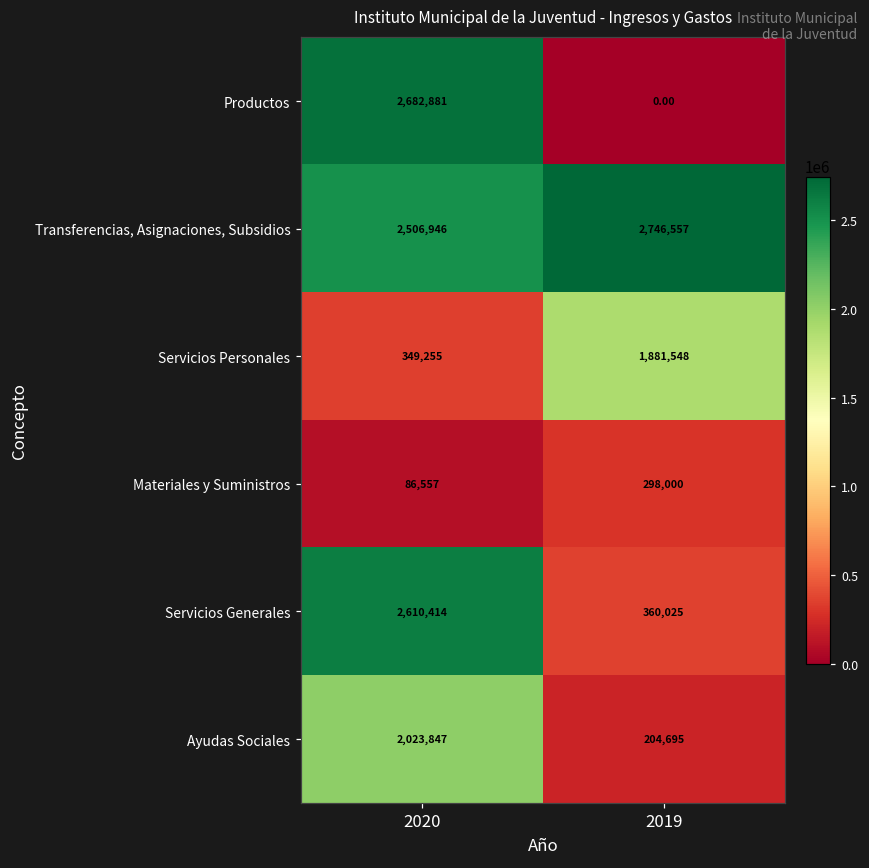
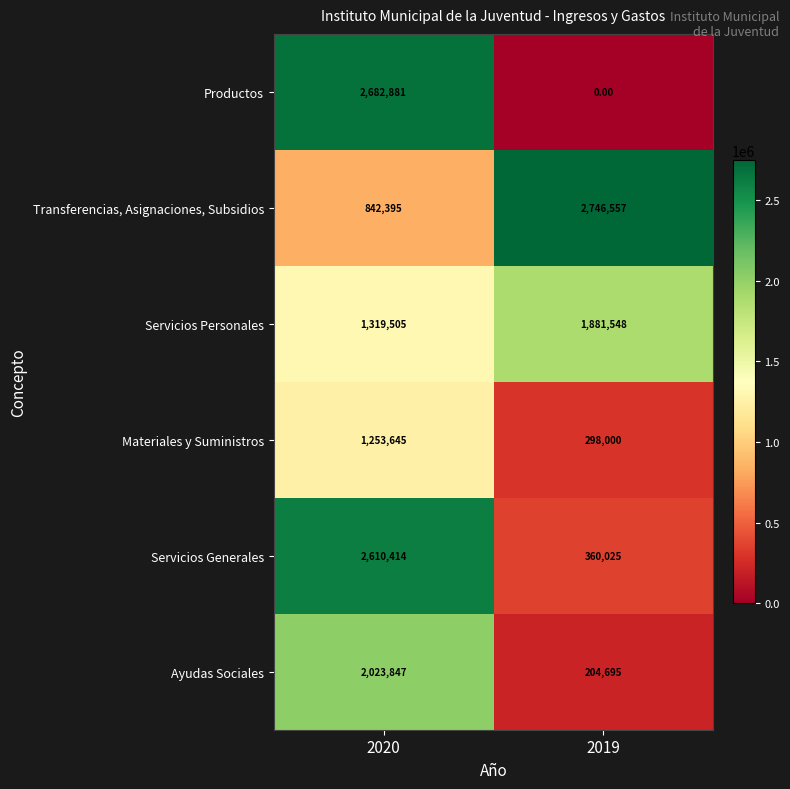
  {
    "Productos": {
      "2020": "2,682,881",
      "2019": "0.00"
    },
    "Transferencias, Asignaciones, Subsidios": {
-     "2020": "2,506,946",
+     "2020": "842,395",
      "2019": "2,746,557"
    },
    "Servicios Personales": {
-     "2020": "349,255",
+     "2020": "1,319,505",
      "2019": "1,881,548"
    },
    "Materiales y Suministros": {
-     "2020": "86,557",
+     "2020": "1,253,645",
      "2019": "298,000"
    },
    "Servicios Generales": {
      "2020": "2,610,414",
      "2019": "360,025"
    },
    "Ayudas Sociales": {
      "2020": "2,023,847",
      "2019": "204,695"
    }
  }
